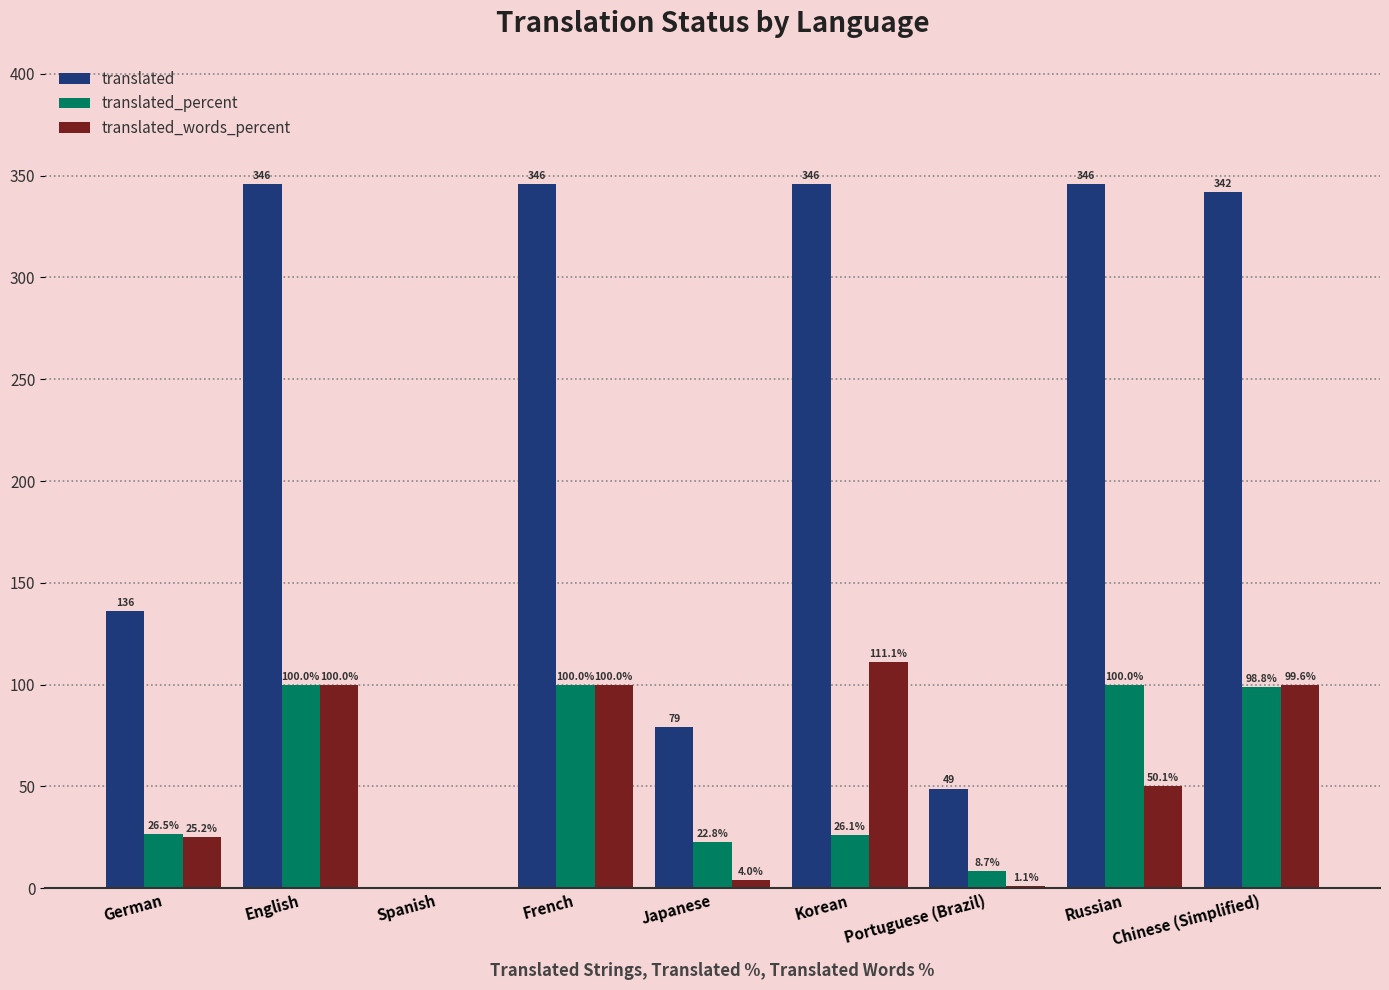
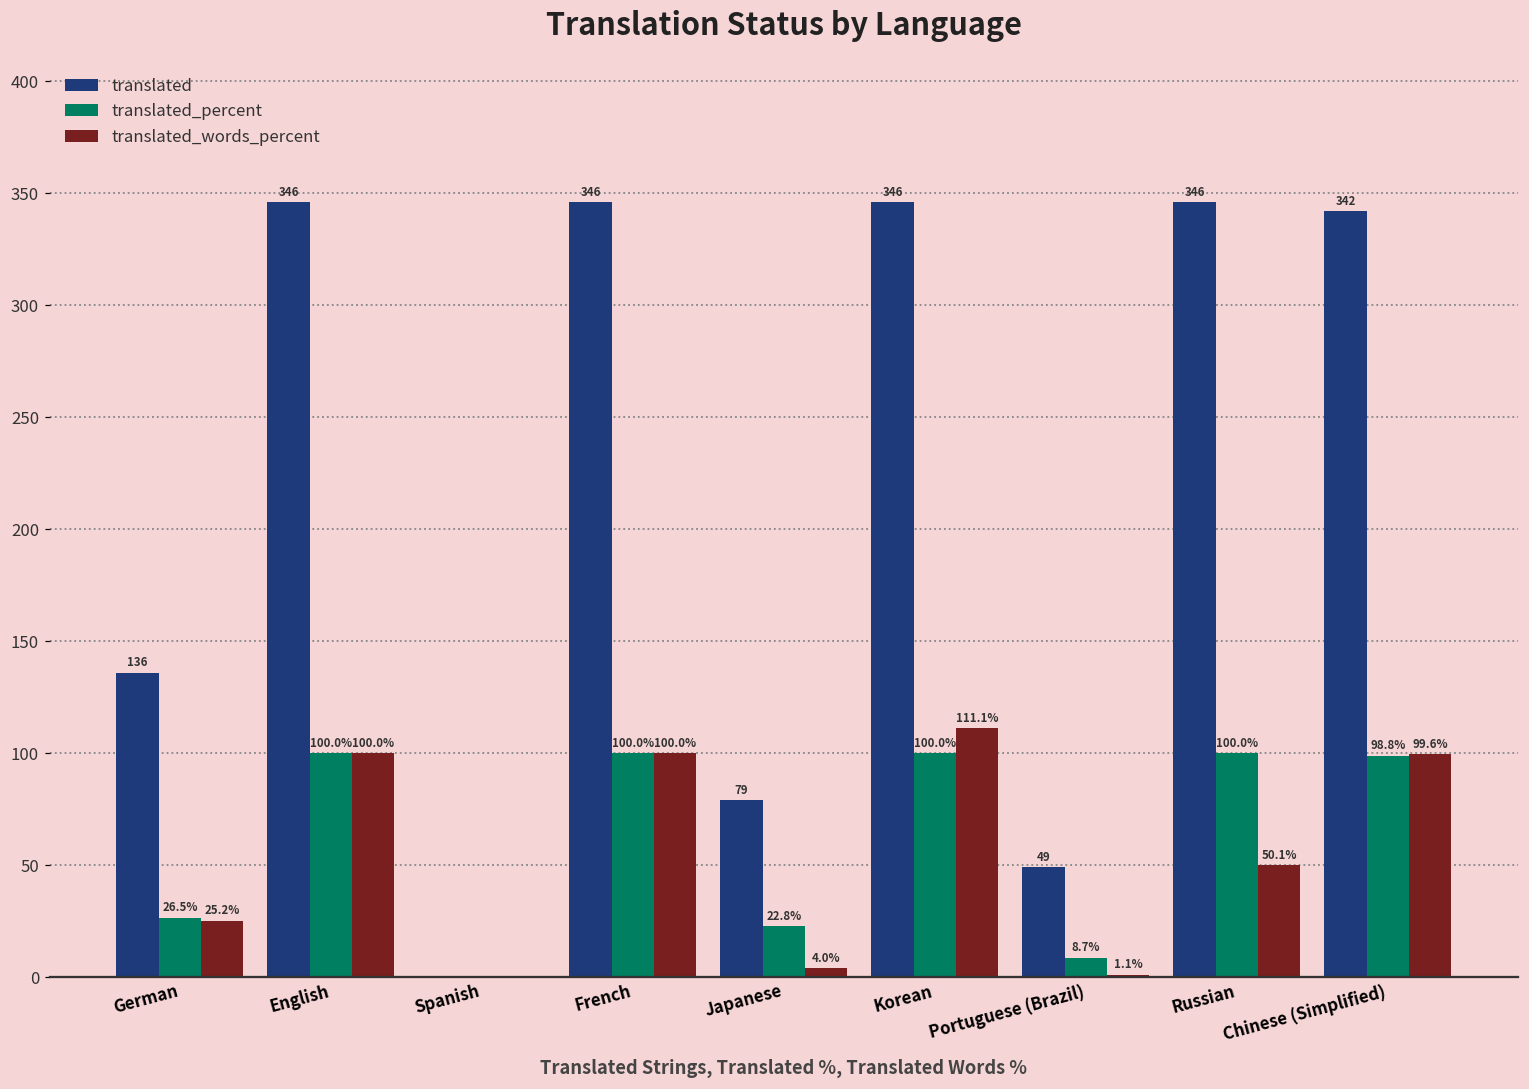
  {
    "translated": {
      "German": "136",
      "English": "346",
      "French": "346",
      "Japanese": "79",
      "Korean": "346",
      "Portuguese (Brazil)": "49",
      "Russian": "346",
      "Chinese (Simplified)": "342"
    },
    "translated_percent": {
      "German": "26.5%",
      "English": "100.0%",
      "French": "100.0%",
      "Japanese": "22.8%",
-     "Korean": "26.1%",
+     "Korean": "100.0%",
      "Portuguese (Brazil)": "8.7%",
      "Russian": "100.0%",
      "Chinese (Simplified)": "98.8%"
    },
    "translated_words_percent": {
      "German": "25.2%",
      "English": "100.0%",
      "French": "100.0%",
      "Japanese": "4.0%",
      "Korean": "111.1%",
      "Portuguese (Brazil)": "1.1%",
      "Russian": "50.1%",
      "Chinese (Simplified)": "99.6%"
    }
  }
